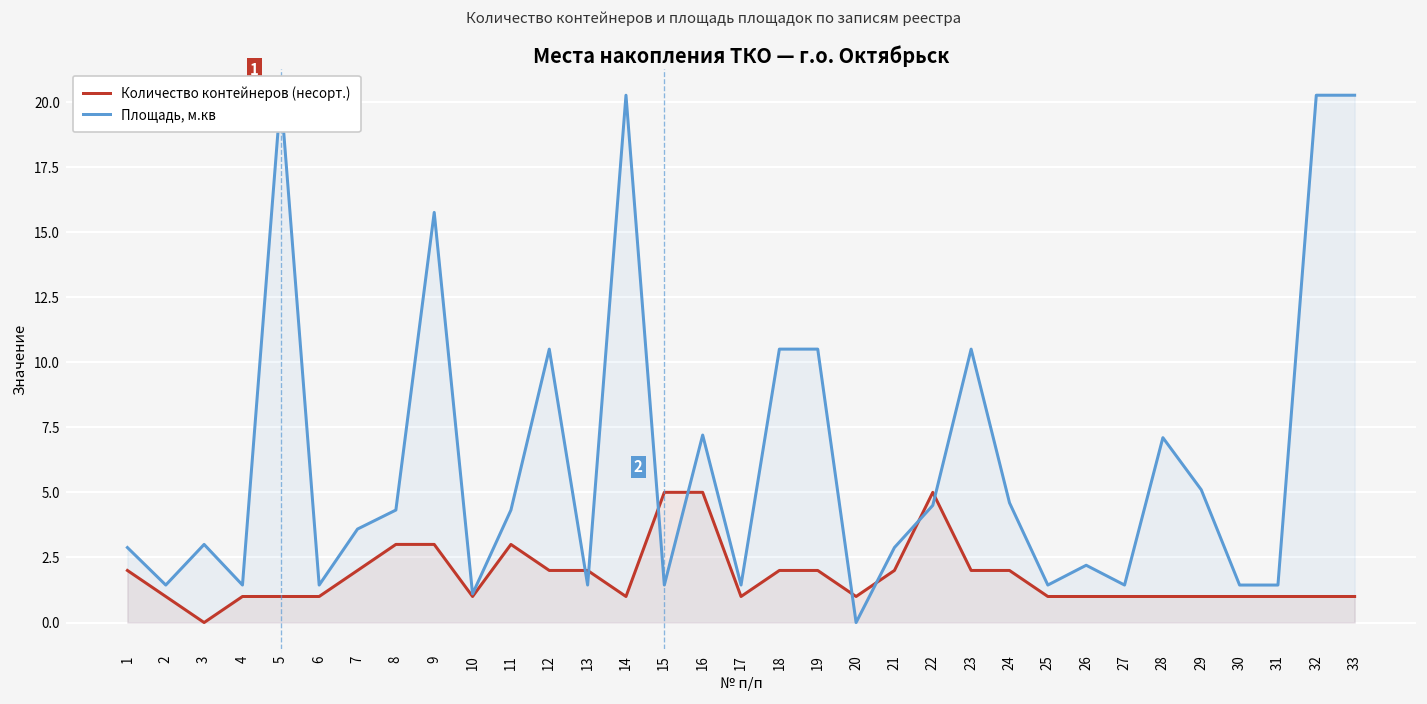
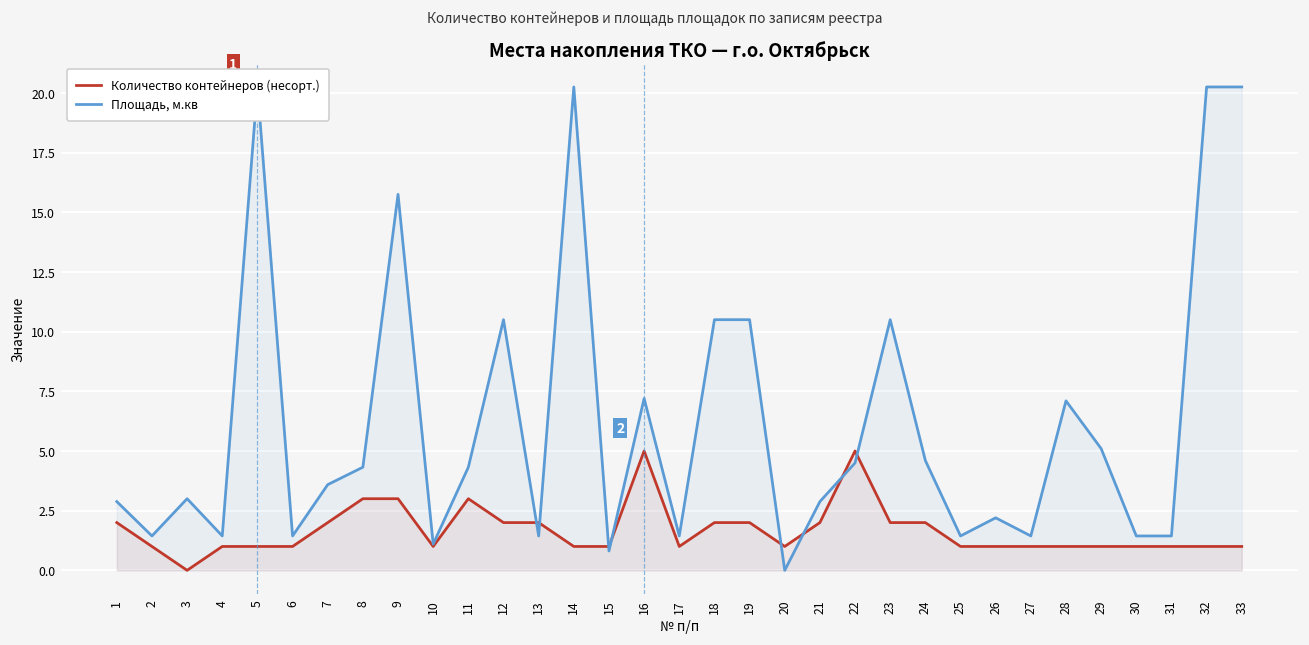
  {
    "Количество контейнеров (несорт.)": {
      "1": 2,
      "2": 1,
      "3": 0,
      "4": 1,
      "5": 1,
      "6": 1,
      "7": 2,
      "8": 3,
      "9": 3,
      "11": 3,
      "12": 2,
      "13": 2,
      "14": 1,
-     "15": 5,
+     "15": 1,
      "16": 5,
      "17": 1,
      "18": 2,
      "19": 2,
      "20": 1,
      "21": 2,
      "22": 5,
      "23": 2,
      "24": 2,
      "25": 1,
      "26": 1,
      "27": 1,
      "28": 1,
      "29": 1,
      "30": 1,
      "31": 1,
      "32": 1,
      "33": 1
    },
    "Площадь, м.кв": {
      "1": 2.9,
      "2": 1.4,
      "3": 3.0,
      "4": 1.4,
      "6": 1.4,
      "7": 3.6,
      "8": 4.3,
      "9": 15.8,
      "11": 4.3,
      "12": 10.5,
      "13": 1.4,
      "14": 20.3,
-     "15": 1.4,
+     "15": 0.8,
      "16": 7.2,
      "17": 1.4,
      "18": 10.5,
      "19": 10.5,
      "20": 0.0,
      "21": 2.9,
      "22": 4.5,
      "23": 10.5,
      "24": 4.6,
      "25": 1.4,
      "26": 2.2,
      "27": 1.4,
      "28": 7.1,
      "29": 5.1,
      "30": 1.4,
      "31": 1.4,
      "32": 20.3,
      "33": 20.3
    }
  }
